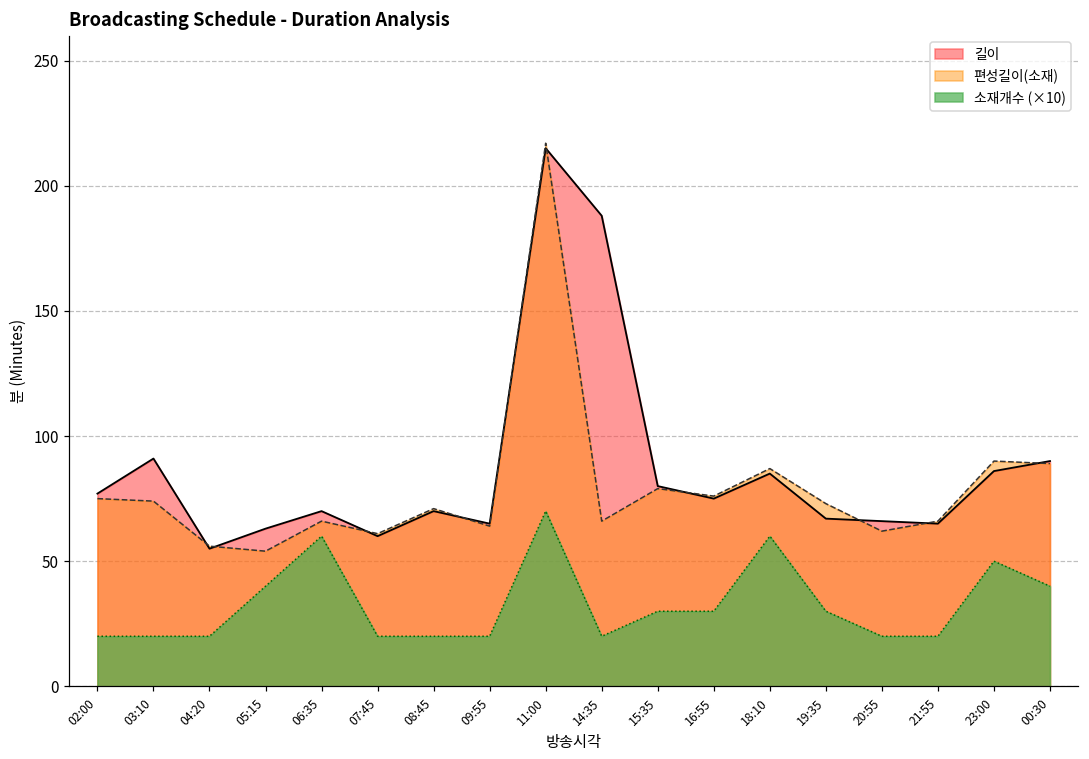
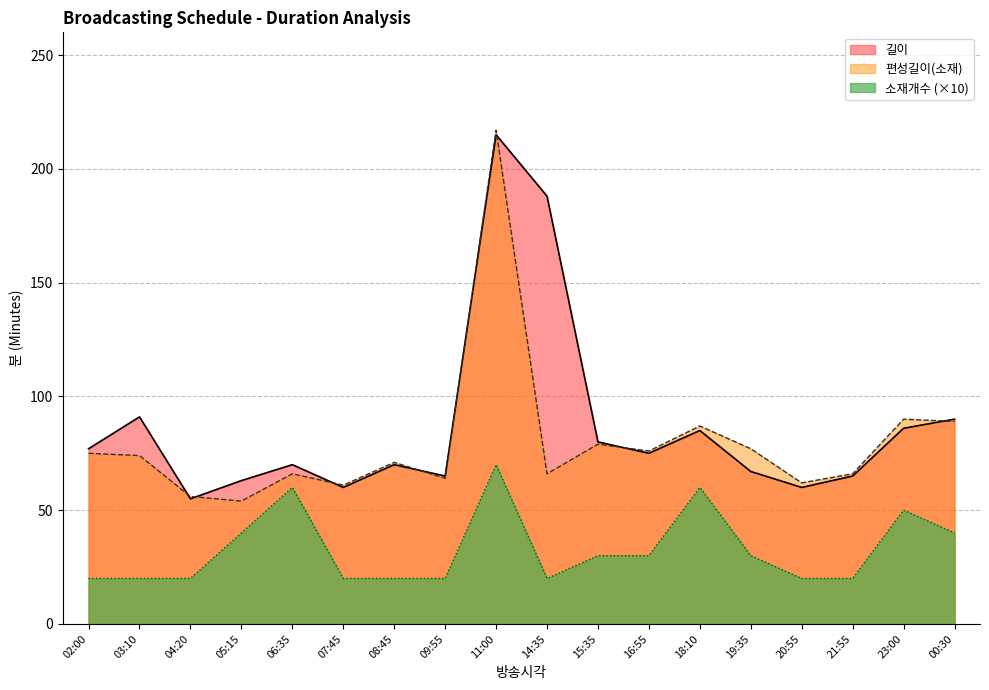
  {
    "길이": {
      "02:00": 77,
      "03:10": 91,
      "05:15": 63,
      "06:35": 70,
      "11:00": 215,
      "14:35": 188,
      "18:10": 85,
      "19:35": 67,
-     "20:55": 66,
+     "20:55": 60,
      "23:00": 86
    },
    "편성길이(소재)": {
      "02:00": 75,
      "03:10": 74,
      "05:15": 54,
      "06:35": 66,
      "11:00": 217,
      "14:35": 66,
      "18:10": 87,
-     "19:35": 73,
+     "19:35": 77,
      "20:55": 62,
      "23:00": 90
    },
    "소재개수 (×10)": {
      "02:00": 20,
      "03:10": 20,
      "04:20": 20,
      "05:15": 40,
      "06:35": 60,
      "07:45": 20,
      "08:45": 20,
      "09:55": 20,
      "11:00": 70,
      "14:35": 20,
      "15:35": 30,
      "16:55": 30,
      "18:10": 60,
      "19:35": 30,
      "20:55": 20,
      "21:55": 20,
      "23:00": 50,
      "00:30": 40
    }
  }
